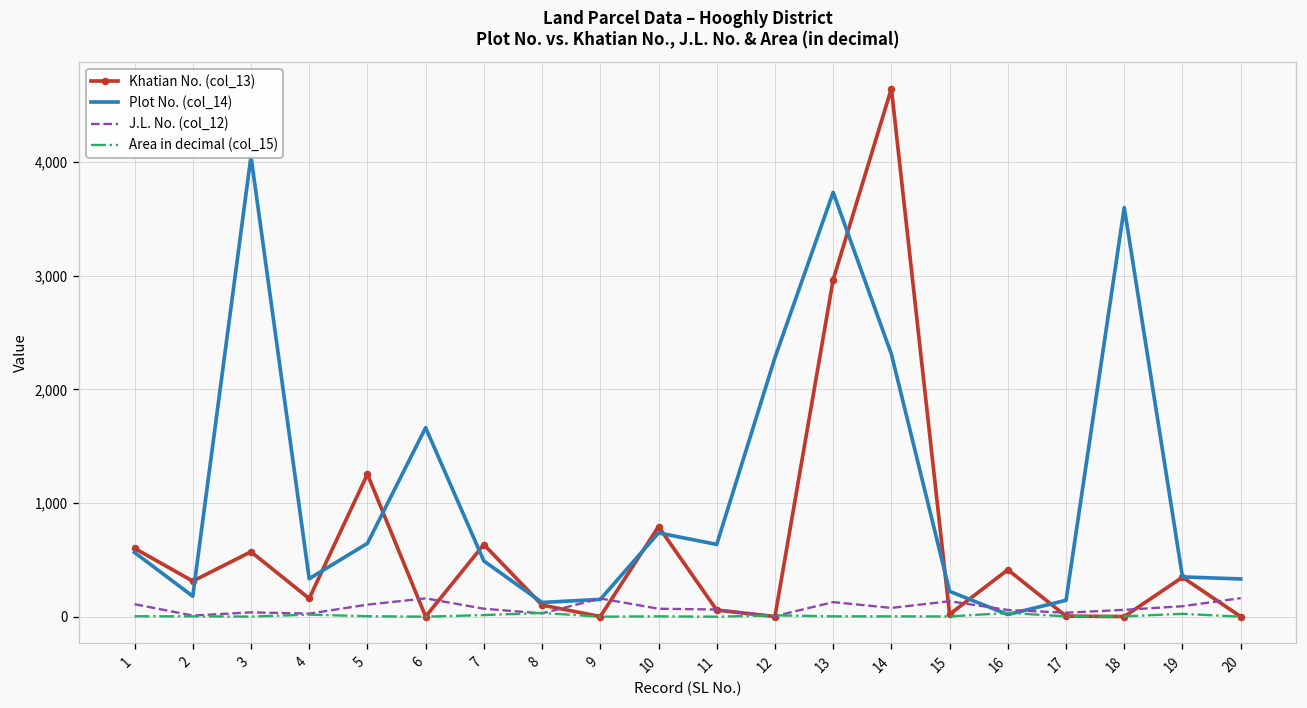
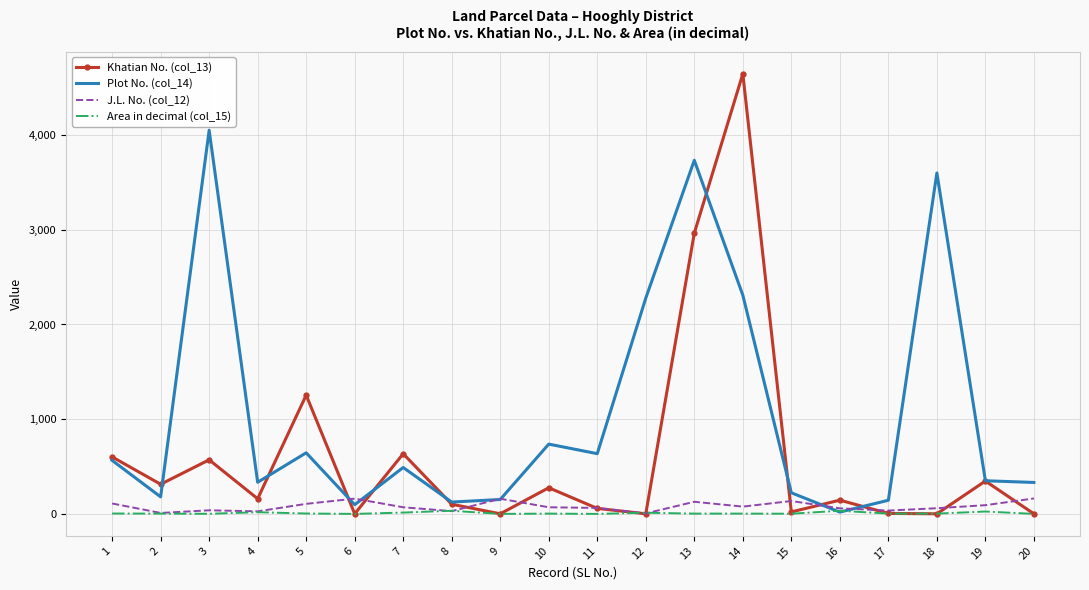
  {
    "Khatian No. (col_13)": {
      "1": "600",
      "2": "300",
      "3": "600",
      "4": "200",
      "5": "1,300",
      "7": "600",
-     "10": "800",
+     "10": "300",
      "13": "3,000",
      "14": "4,600",
-     "16": "400"
+     "16": "100"
    },
    "Plot No. (col_14)": {
      "1": "600",
      "2": "200",
      "3": "4,100",
      "4": "300",
      "5": "600",
-     "6": "1,700",
+     "6": "100",
      "7": "500",
      "10": "700",
      "11": "600",
      "12": "2,300",
      "13": "3,700",
      "14": "2,300",
      "15": "200",
      "17": "100",
      "18": "3,600",
      "20": "300"
    },
    "J.L. No. (col_12)": {
      "1": "100",
      "3": "0",
      "5": "100",
      "6": "200",
      "7": "100",
      "10": "100",
      "13": "100",
      "14": "100",
      "15": "100",
      "17": "0",
      "18": "100",
      "19": "100",
      "20": "200"
    },
    "Area in decimal (col_15)": {
      "1": "0",
      "3": "0",
      "5": "0",
      "7": "0",
      "10": "0",
      "11": "0",
      "13": "0",
      "14": "0",
      "19": "0"
    }
  }
